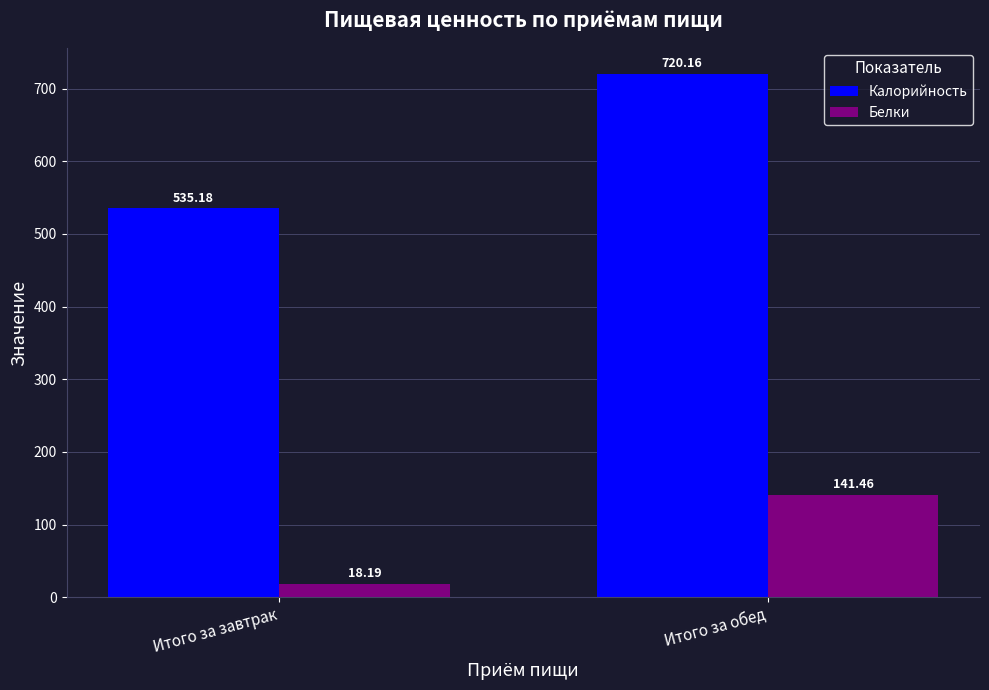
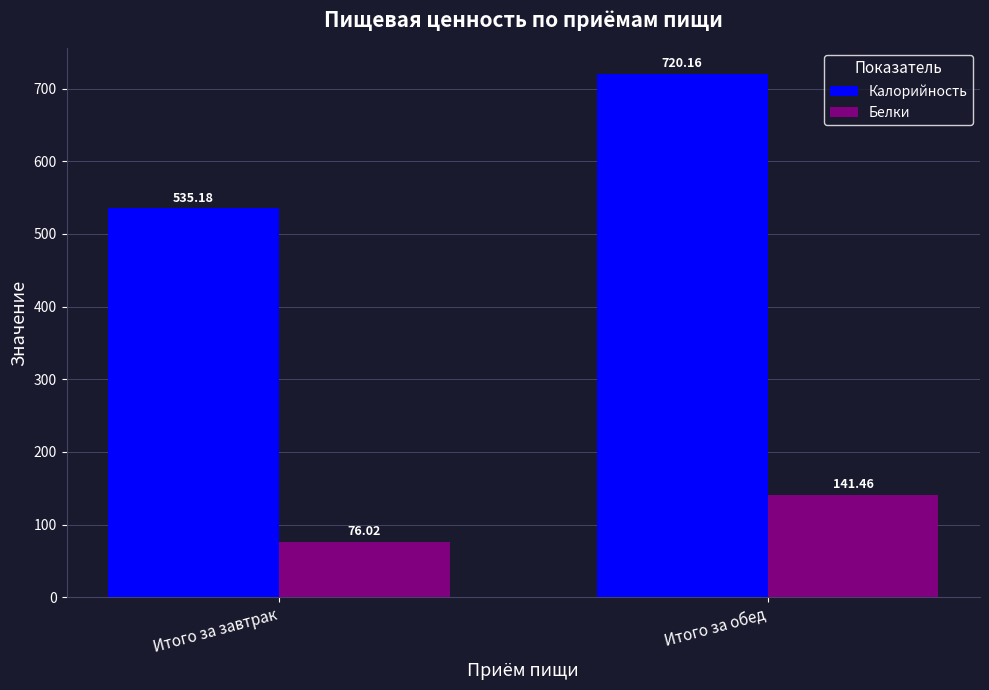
  {
    "Калорийность": {
      "Итого за завтрак": 535.18,
      "Итого за обед": 720.16
    },
    "Белки": {
-     "Итого за завтрак": 18.19,
+     "Итого за завтрак": 76.02,
      "Итого за обед": 141.46
    }
  }
